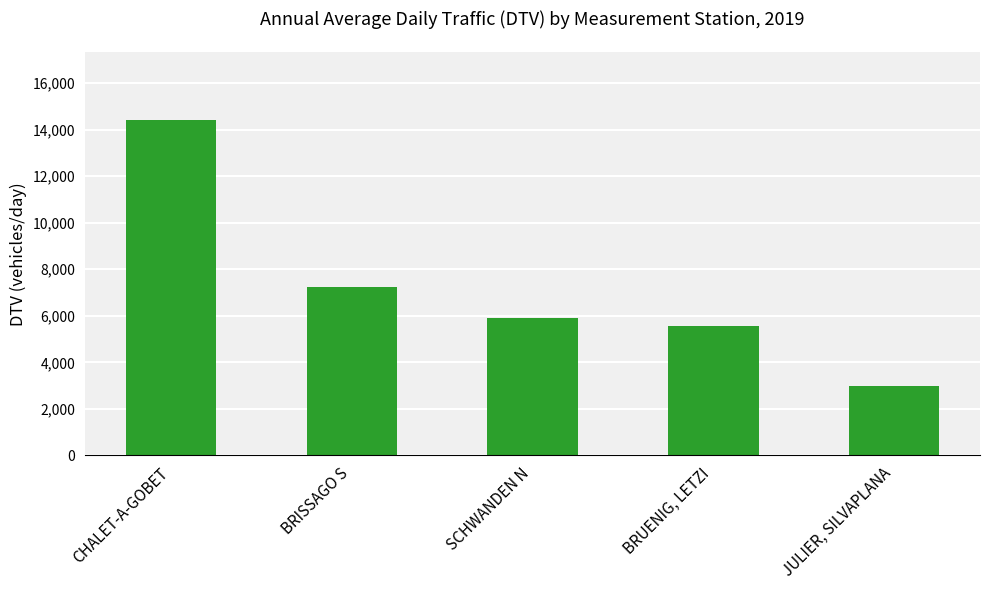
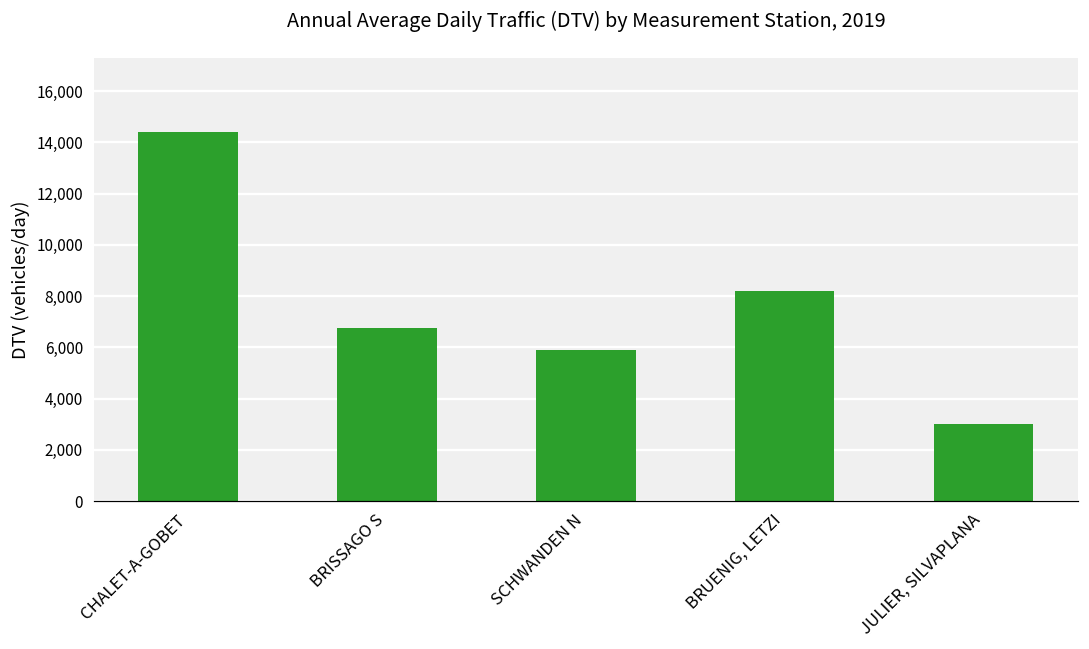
  {
    "CHALET-A-GOBET": "14,400",
-   "BRISSAGO S": "7,200",
+   "BRISSAGO S": "6,700",
    "SCHWANDEN N": "5,900",
-   "BRUENIG, LETZI": "5,600",
+   "BRUENIG, LETZI": "8,200",
    "JULIER, SILVAPLANA": "3,000"
  }
